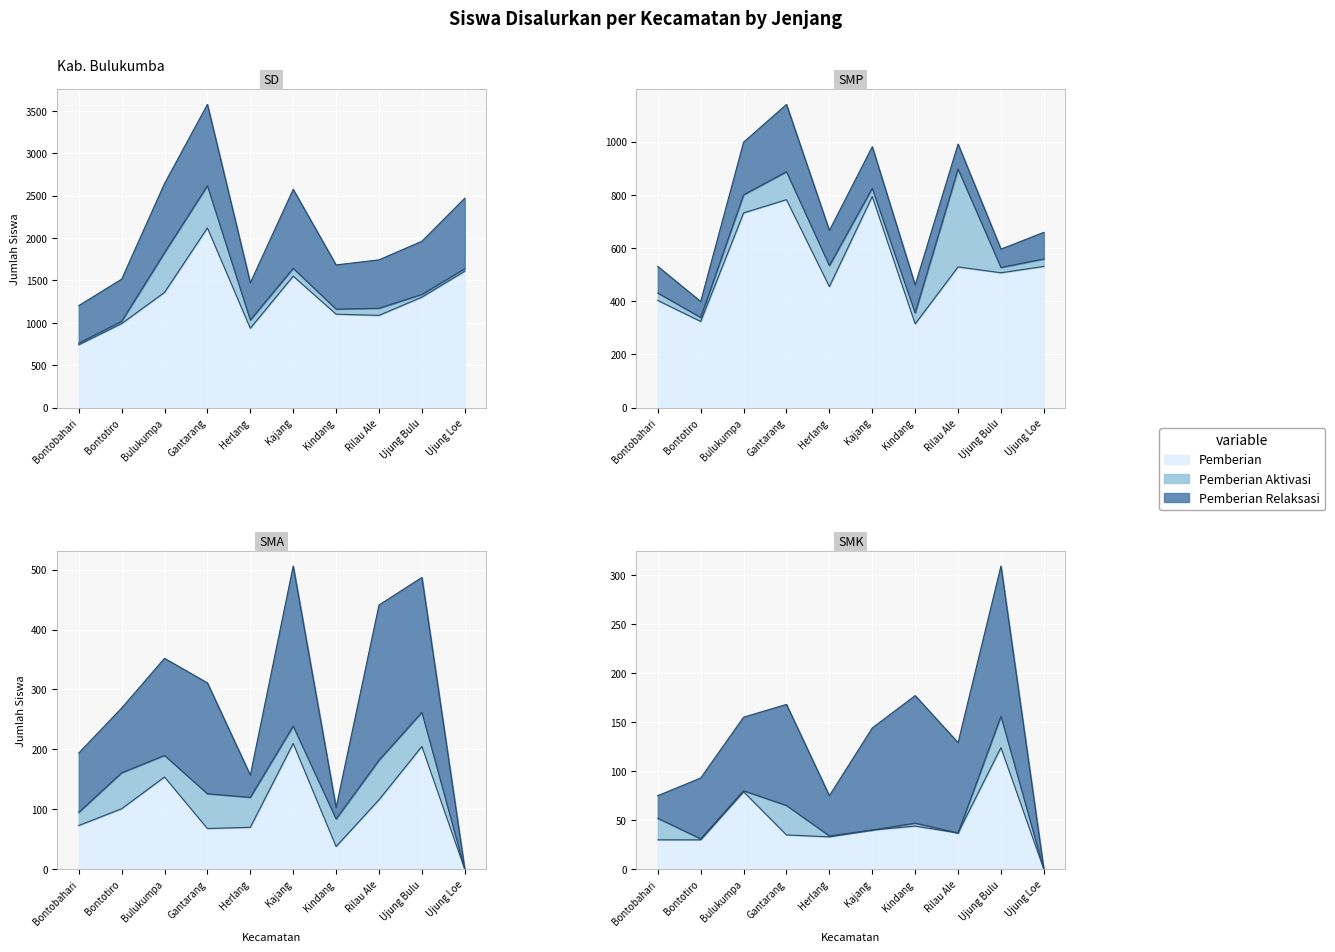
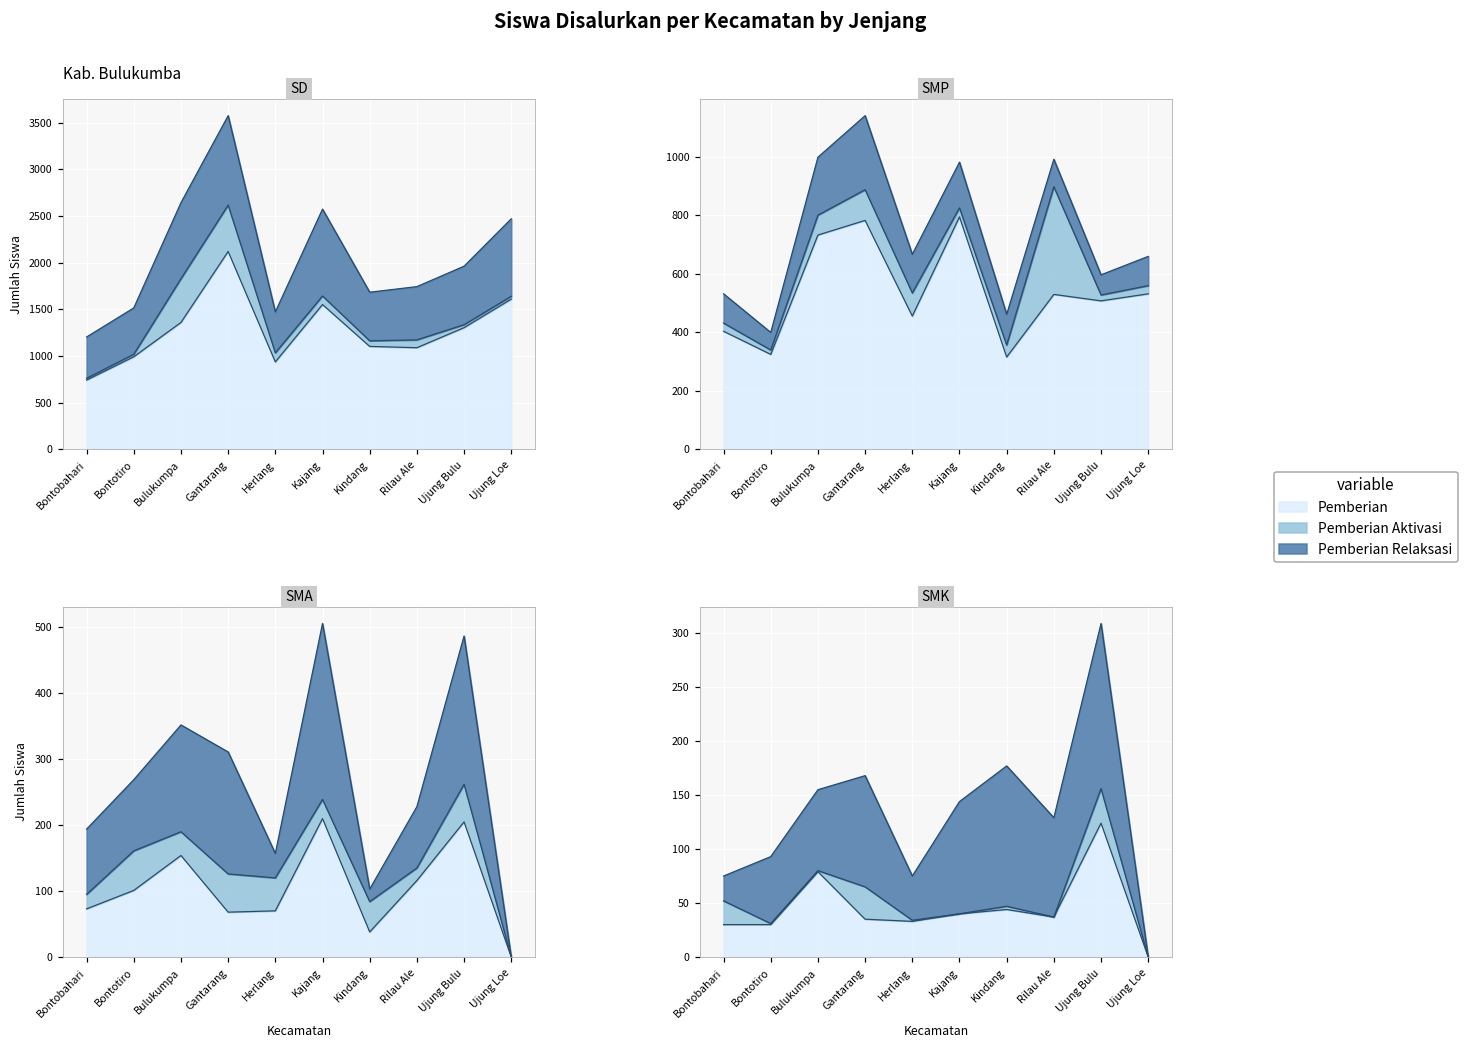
  {
    "SD": {
      "Pemberian": {
        "Bulukumpa": 1400,
        "Gantarang": 2100,
        "Herlang": 900,
        "Kajang": 1600,
        "Kindang": 1100,
        "Rilau Ale": 1100,
        "Ujung Bulu": 1300
      }
    },
    "SMP": {
      "Pemberian": {
        "Bontobahari": 400,
        "Bontotiro": 320,
        "Bulukumpa": 730,
        "Gantarang": 780,
        "Herlang": 460,
        "Kajang": 790,
        "Kindang": 320,
        "Rilau Ale": 530,
        "Ujung Bulu": 510,
        "Ujung Loe": 530
      }
    },
    "SMA": {
      "Pemberian": {
        "Bontobahari": 70,
        "Bontotiro": 100,
        "Bulukumpa": 150,
        "Gantarang": 70,
        "Herlang": 70,
        "Kajang": 210,
        "Kindang": 40,
        "Rilau Ale": 120,
        "Ujung Bulu": 210
      },
      "Pemberian Aktivasi": {
        "Bontobahari": 20,
        "Bontotiro": 60,
        "Bulukumpa": 40,
        "Gantarang": 60,
        "Herlang": 50,
        "Kajang": 30,
        "Kindang": 50,
-       "Rilau Ale": 70,
+       "Rilau Ale": 20,
        "Ujung Bulu": 60
      },
      "Pemberian Relaksasi": {
        "Bontobahari": 100,
        "Bontotiro": 110,
        "Bulukumpa": 160,
        "Gantarang": 190,
        "Herlang": 40,
        "Kajang": 270,
        "Kindang": 20,
-       "Rilau Ale": 260,
+       "Rilau Ale": 90,
        "Ujung Bulu": 230
      }
    },
    "SMK": {
      "Pemberian": {
        "Bontobahari": 30,
        "Gantarang": 40,
        "Kindang": 40,
        "Ujung Bulu": 120
      },
      "Pemberian Relaksasi": {
        "Bontobahari": 80,
        "Bontotiro": 90,
        "Bulukumpa": 160,
        "Gantarang": 170,
        "Herlang": 80,
        "Kajang": 140,
        "Kindang": 180,
        "Rilau Ale": 130,
        "Ujung Bulu": 310
      }
    }
  }
